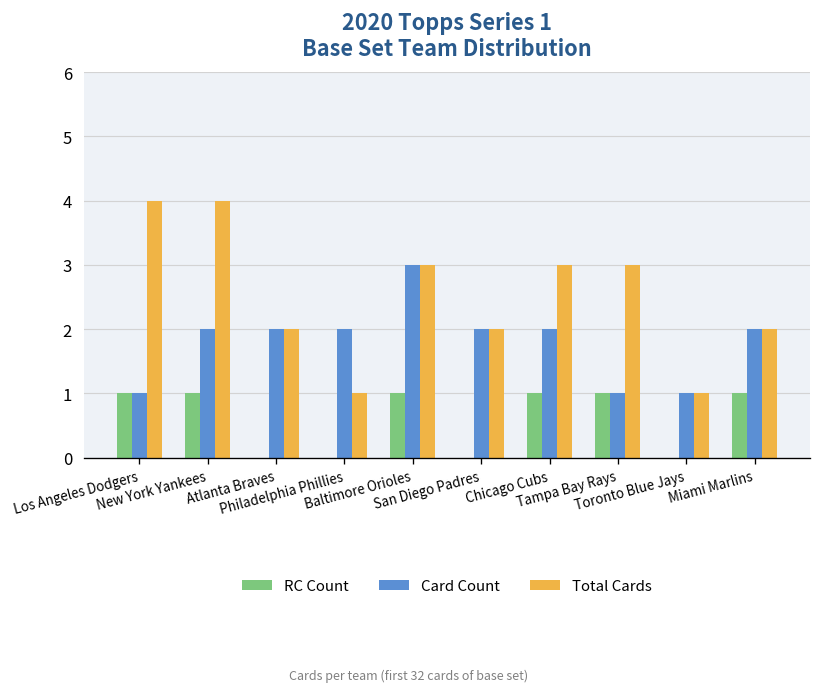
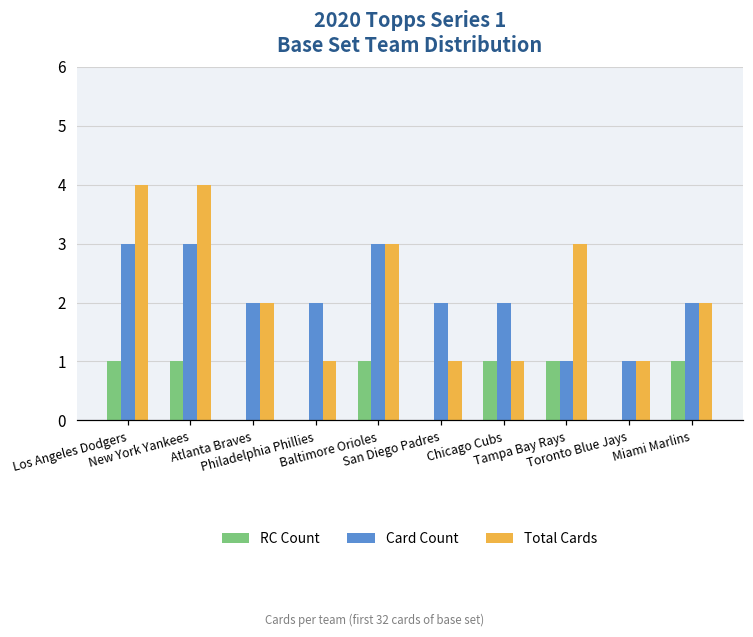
  {
    "RC Count": {
      "Los Angeles Dodgers": 1,
      "New York Yankees": 1,
      "Atlanta Braves": 0,
      "Philadelphia Phillies": 0,
      "Baltimore Orioles": 1,
      "San Diego Padres": 0,
      "Chicago Cubs": 1,
      "Tampa Bay Rays": 1,
      "Toronto Blue Jays": 0,
      "Miami Marlins": 1
    },
    "Card Count": {
-     "Los Angeles Dodgers": 1,
-     "New York Yankees": 2,
+     "Los Angeles Dodgers": 3,
+     "New York Yankees": 3,
      "Atlanta Braves": 2,
      "Philadelphia Phillies": 2,
      "Baltimore Orioles": 3,
      "San Diego Padres": 2,
      "Chicago Cubs": 2,
      "Tampa Bay Rays": 1,
      "Toronto Blue Jays": 1,
      "Miami Marlins": 2
    },
    "Total Cards": {
      "Los Angeles Dodgers": 4,
      "New York Yankees": 4,
      "Atlanta Braves": 2,
      "Philadelphia Phillies": 1,
      "Baltimore Orioles": 3,
-     "San Diego Padres": 2,
-     "Chicago Cubs": 3,
+     "San Diego Padres": 1,
+     "Chicago Cubs": 1,
      "Tampa Bay Rays": 3,
      "Toronto Blue Jays": 1,
      "Miami Marlins": 2
    }
  }
